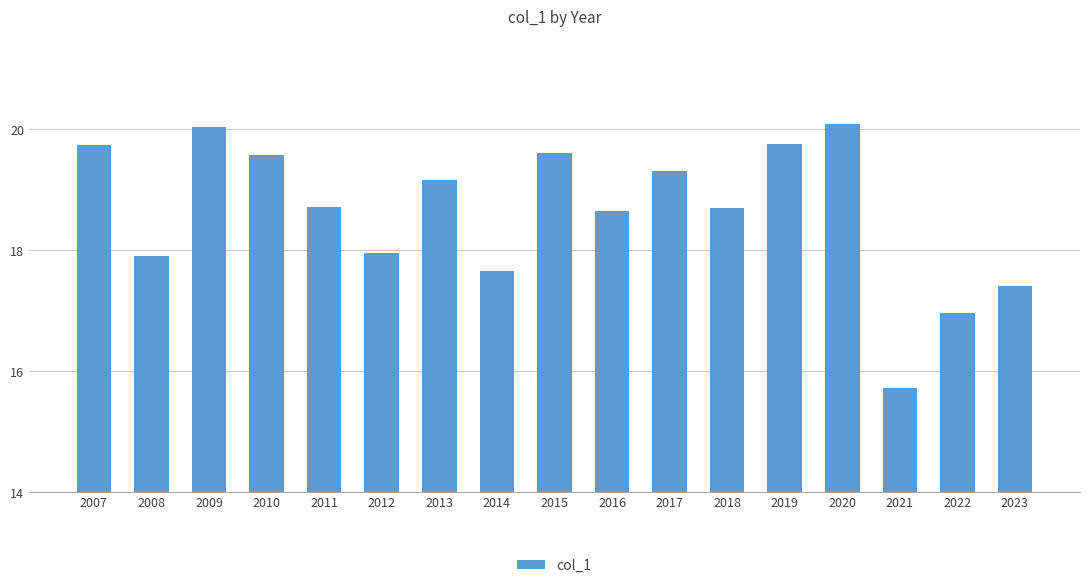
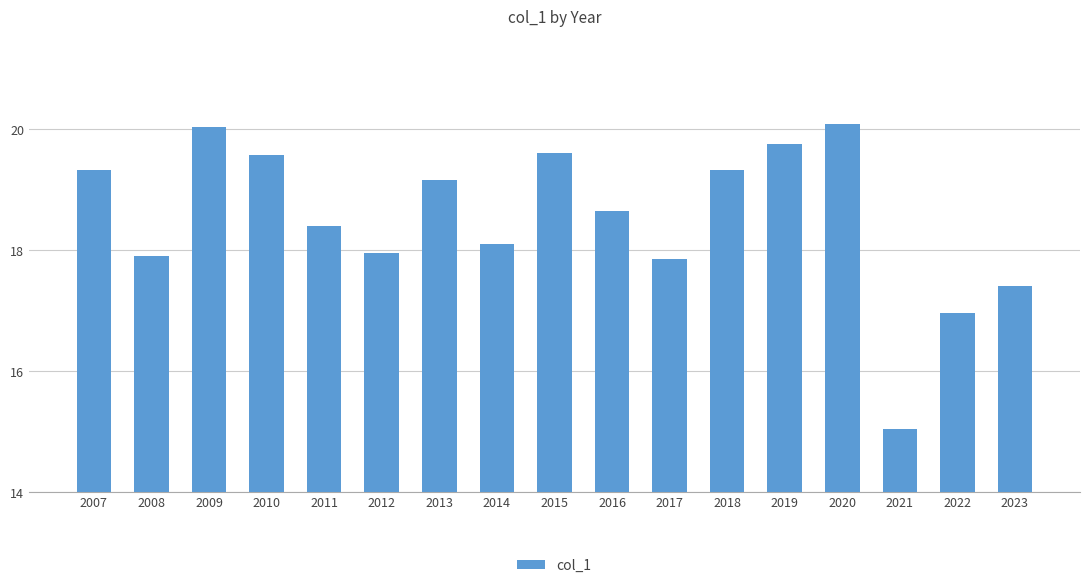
  {
-   "2007": 19.7,
+   "2007": 19.3,
    "2008": 17.9,
    "2009": 20.0,
    "2010": 19.6,
-   "2011": 18.7,
+   "2011": 18.4,
    "2012": 18.0,
    "2013": 19.2,
-   "2014": 17.6,
+   "2014": 18.1,
    "2015": 19.6,
    "2016": 18.7,
-   "2017": 19.3,
-   "2018": 18.7,
+   "2017": 17.9,
+   "2018": 19.3,
    "2019": 19.8,
    "2020": 20.1,
-   "2021": 15.7,
+   "2021": 15.0,
    "2022": 17.0,
    "2023": 17.4
  }
